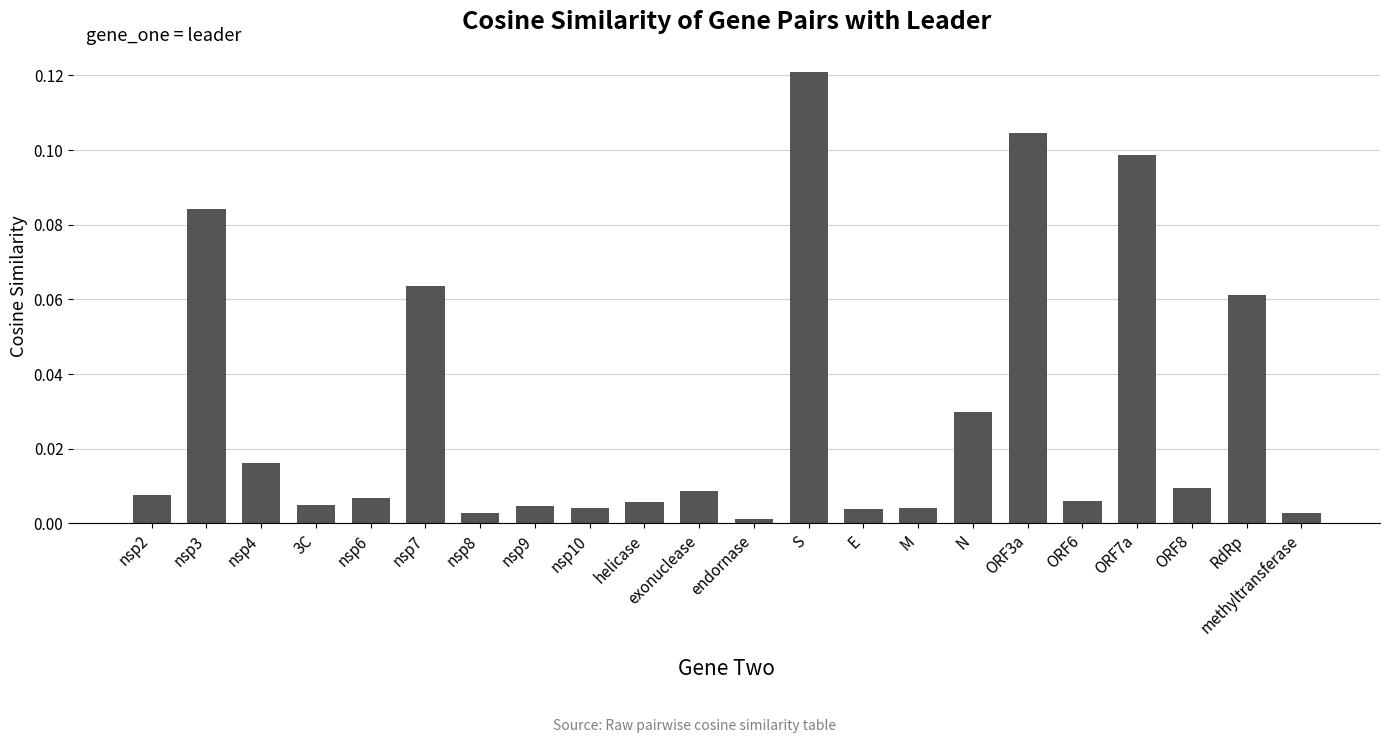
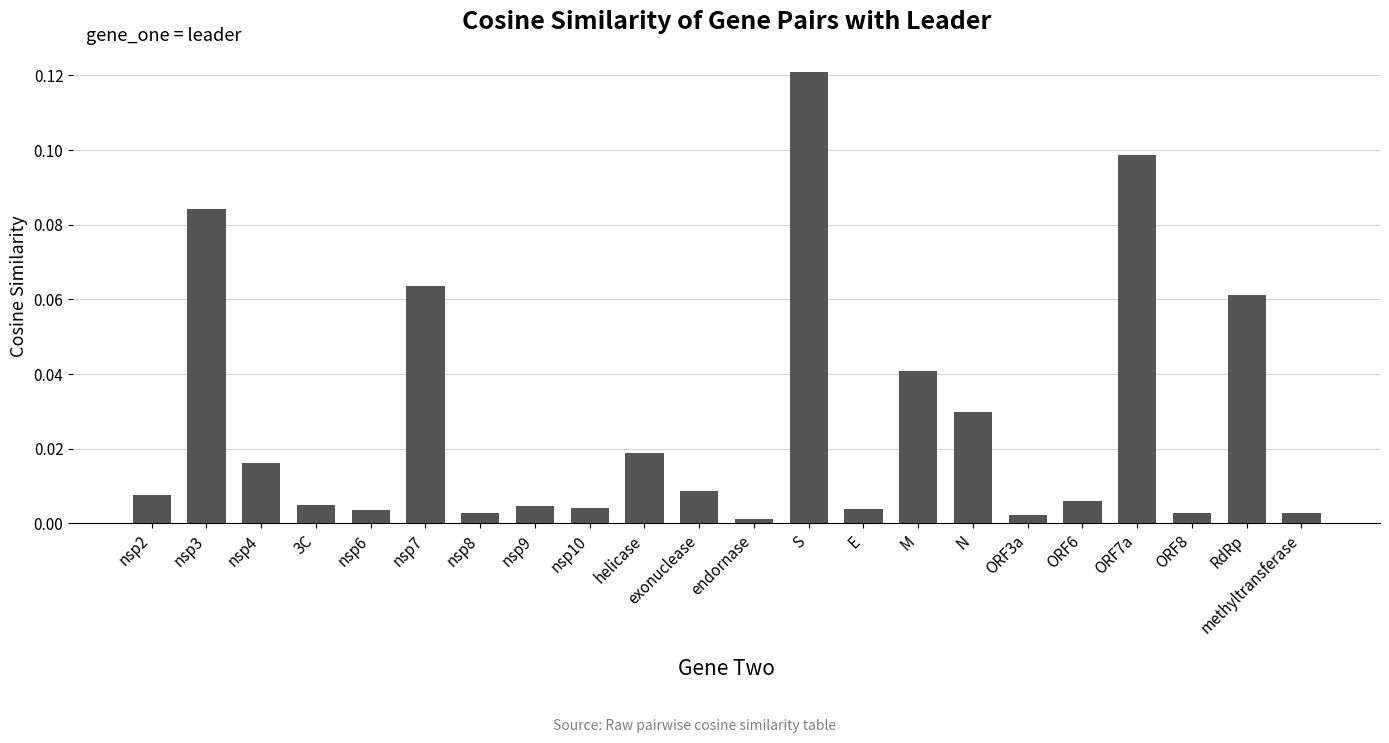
  {
    "nsp2": 0.008,
    "nsp3": 0.084,
    "nsp4": 0.016,
    "3C": 0.005,
-   "nsp6": 0.007,
+   "nsp6": 0.004,
    "nsp7": 0.064,
    "nsp8": 0.003,
    "nsp9": 0.005,
    "nsp10": 0.004,
-   "helicase": 0.006,
+   "helicase": 0.019,
    "exonuclease": 0.009,
    "endornase": 0.001,
    "S": 0.121,
    "E": 0.004,
-   "M": 0.004,
+   "M": 0.041,
    "N": 0.030,
-   "ORF3a": 0.105,
+   "ORF3a": 0.002,
    "ORF6": 0.006,
    "ORF7a": 0.099,
-   "ORF8": 0.009,
+   "ORF8": 0.003,
    "RdRp": 0.061,
    "methyltransferase": 0.003
  }
